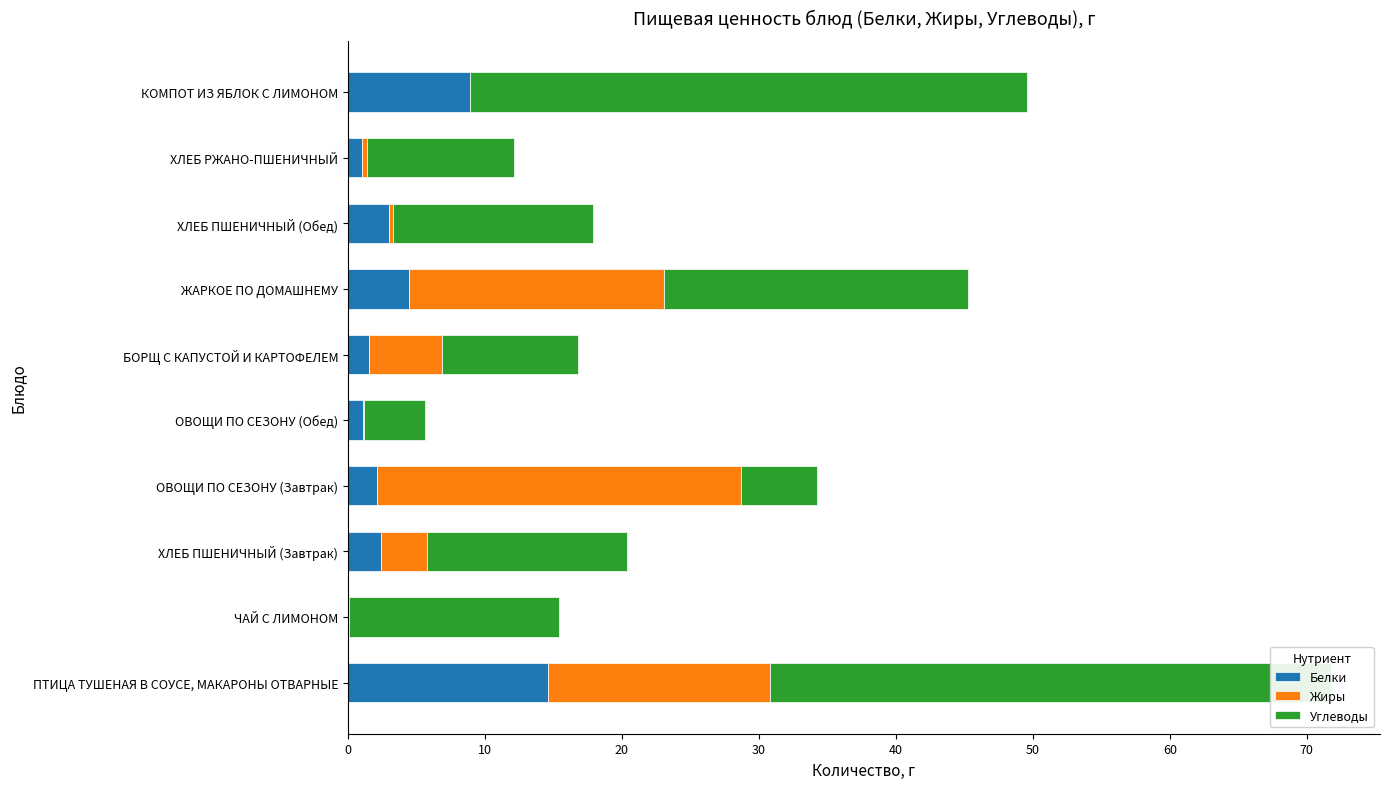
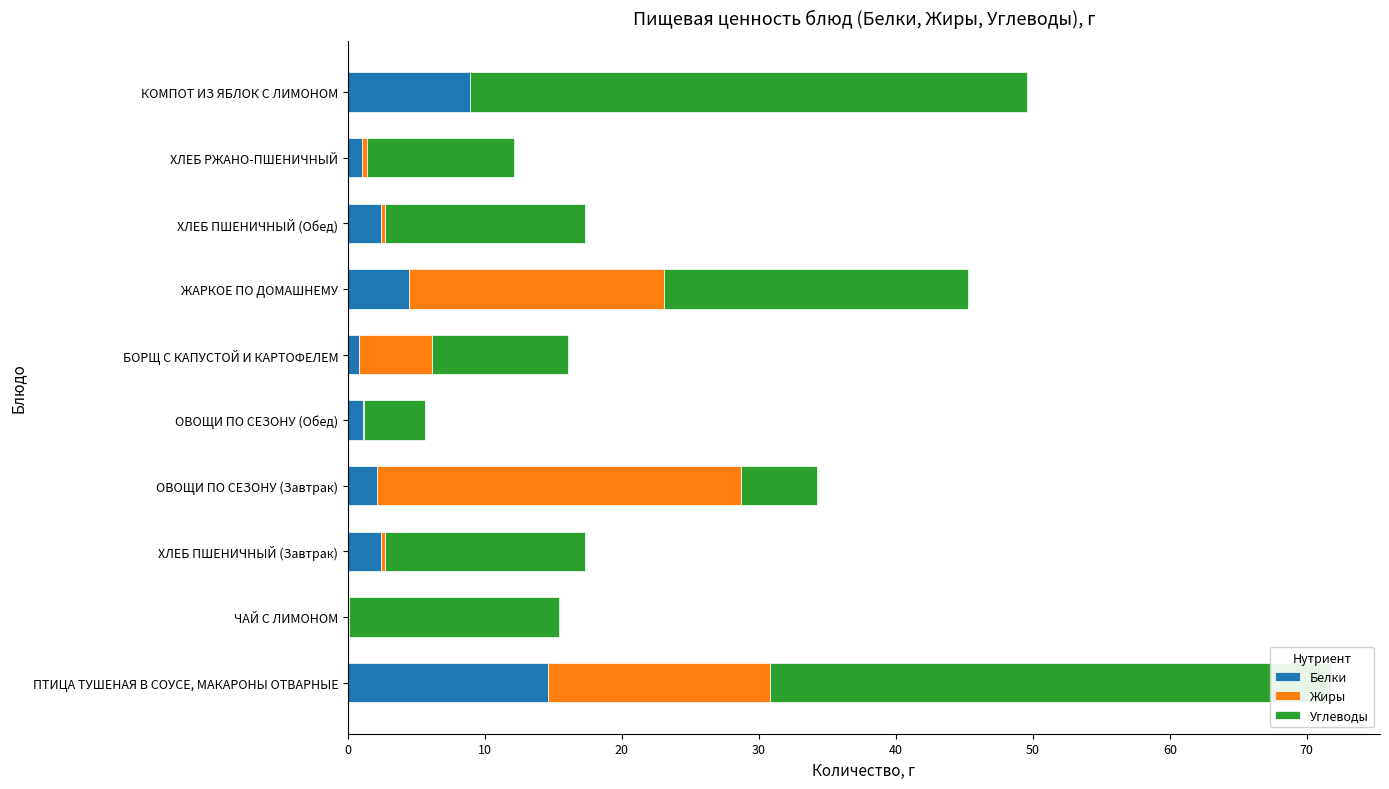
  {
    "Белки": {
      "КОМПОТ ИЗ ЯБЛОК С ЛИМОНОМ": 8.9,
      "ХЛЕБ РЖАНО-ПШЕНИЧНЫЙ": 1.1,
-     "ХЛЕБ ПШЕНИЧНЫЙ (Обед)": 3.0,
+     "ХЛЕБ ПШЕНИЧНЫЙ (Обед)": 2.4,
      "ЖАРКОЕ ПО ДОМАШНЕМУ": 4.4,
-     "БОРЩ С КАПУСТОЙ И КАРТОФЕЛЕМ": 1.5,
+     "БОРЩ С КАПУСТОЙ И КАРТОФЕЛЕМ": 0.8,
      "ОВОЩИ ПО СЕЗОНУ (Обед)": 1.1,
      "ОВОЩИ ПО СЕЗОНУ (Завтрак)": 2.1,
      "ХЛЕБ ПШЕНИЧНЫЙ (Завтрак)": 2.4,
      "ПТИЦА ТУШЕНАЯ В СОУСЕ, МАКАРОНЫ ОТВАРНЫЕ": 14.6
    },
    "Жиры": {
      "КОМПОТ ИЗ ЯБЛОК С ЛИМОНОМ": 0.0,
      "ХЛЕБ РЖАНО-ПШЕНИЧНЫЙ": 0.4,
      "ХЛЕБ ПШЕНИЧНЫЙ (Обед)": 0.3,
      "ЖАРКОЕ ПО ДОМАШНЕМУ": 18.6,
      "БОРЩ С КАПУСТОЙ И КАРТОФЕЛЕМ": 5.3,
      "ОВОЩИ ПО СЕЗОНУ (Завтрак)": 26.6,
-     "ХЛЕБ ПШЕНИЧНЫЙ (Завтрак)": 3.4,
+     "ХЛЕБ ПШЕНИЧНЫЙ (Завтрак)": 0.3,
      "ПТИЦА ТУШЕНАЯ В СОУСЕ, МАКАРОНЫ ОТВАРНЫЕ": 16.2
    },
    "Углеводы": {
      "КОМПОТ ИЗ ЯБЛОК С ЛИМОНОМ": 40.7,
      "ХЛЕБ РЖАНО-ПШЕНИЧНЫЙ": 10.7,
      "ХЛЕБ ПШЕНИЧНЫЙ (Обед)": 14.6,
      "ЖАРКОЕ ПО ДОМАШНЕМУ": 22.2,
      "БОРЩ С КАПУСТОЙ И КАРТОФЕЛЕМ": 10.0,
      "ОВОЩИ ПО СЕЗОНУ (Обед)": 4.4,
      "ОВОЩИ ПО СЕЗОНУ (Завтрак)": 5.5,
      "ХЛЕБ ПШЕНИЧНЫЙ (Завтрак)": 14.6,
      "ЧАЙ С ЛИМОНОМ": 15.3
    }
  }
